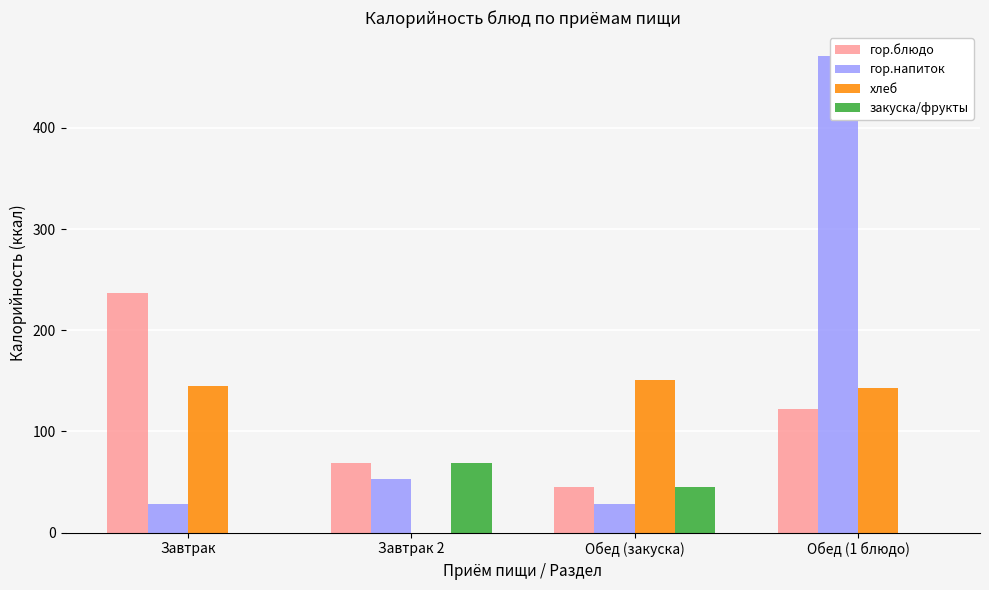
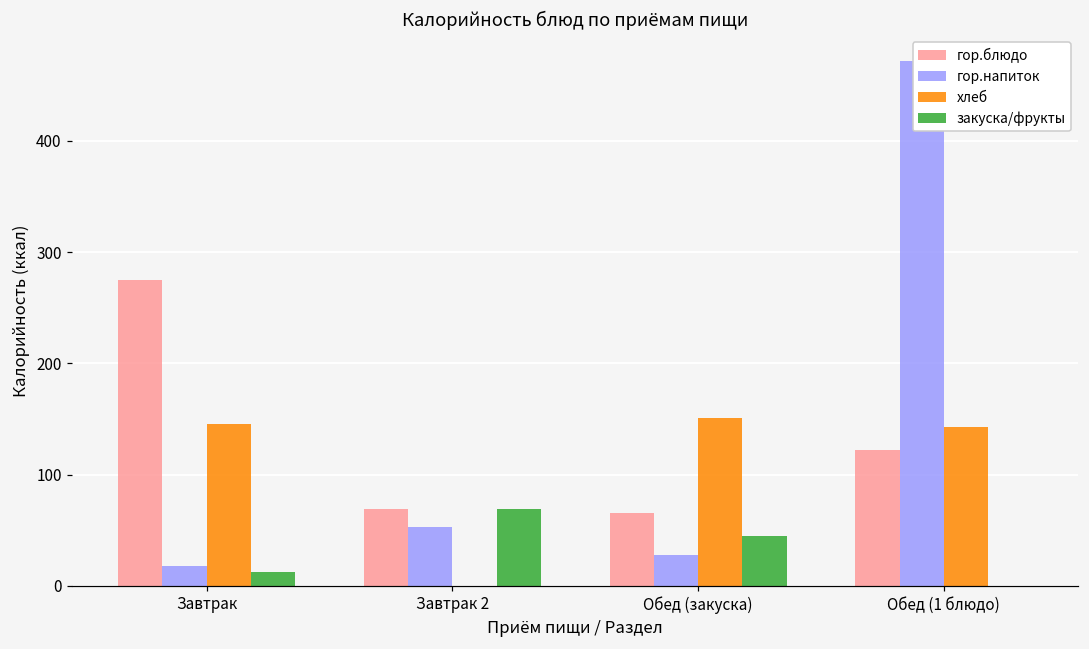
  {
    "гор.блюдо": {
-     "Завтрак": 237,
+     "Завтрак": 275,
      "Завтрак 2": 69,
-     "Обед (закуска)": 45,
+     "Обед (закуска)": 66,
      "Обед (1 блюдо)": 122
    },
    "гор.напиток": {
-     "Завтрак": 28,
+     "Завтрак": 18,
      "Завтрак 2": 53,
      "Обед (закуска)": 28
    },
    "хлеб": {
      "Завтрак": 145,
      "Завтрак 2": 0,
      "Обед (закуска)": 151,
      "Обед (1 блюдо)": 142
    },
    "закуска/фрукты": {
-     "Завтрак": 0,
+     "Завтрак": 12,
      "Завтрак 2": 69,
      "Обед (закуска)": 45,
      "Обед (1 блюдо)": 0
    }
  }
